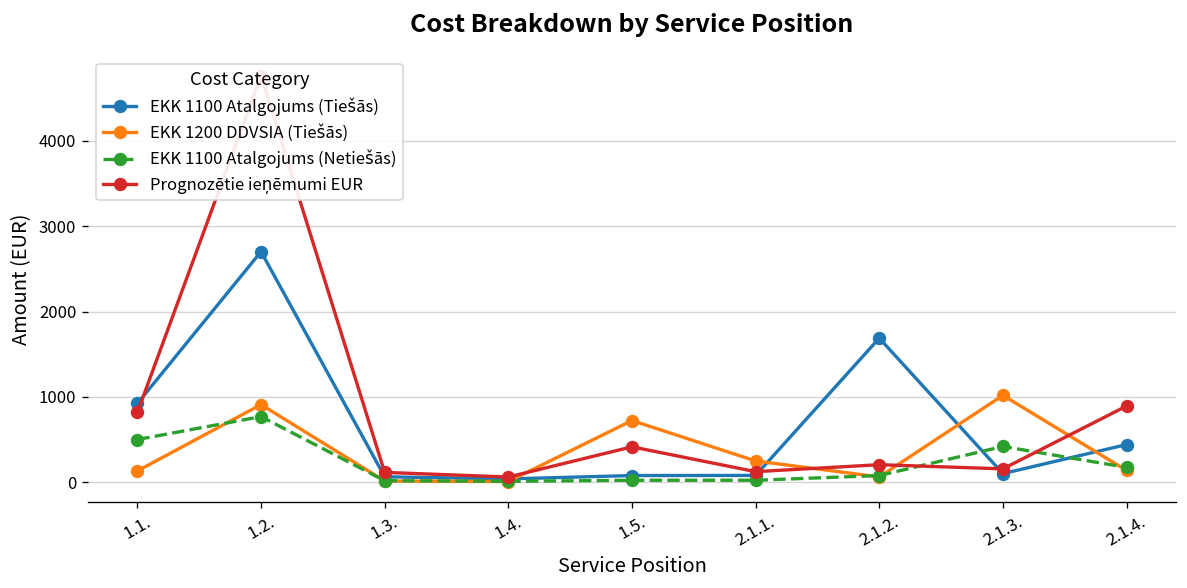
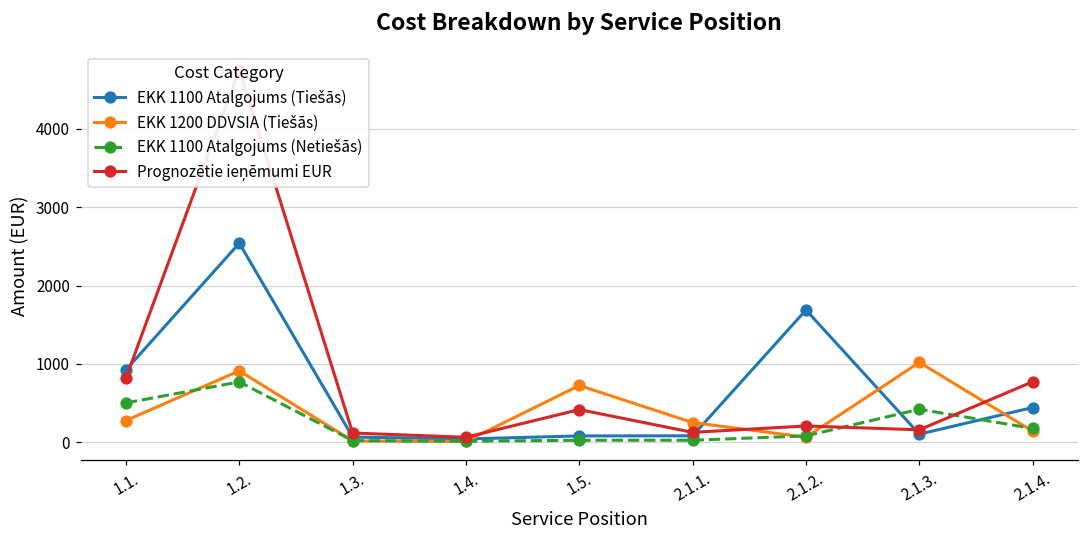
  {
    "EKK 1100 Atalgojums (Tiešās)": {
      "1.1.": 900,
-     "1.2.": 2700,
+     "1.2.": 2500,
      "1.3.": 100,
      "1.5.": 100,
      "2.1.1.": 100,
      "2.1.2.": 1700,
      "2.1.3.": 100,
      "2.1.4.": 400
    },
    "EKK 1200 DDVSIA (Tiešās)": {
-     "1.1.": 100,
+     "1.1.": 300,
      "1.2.": 900,
      "1.5.": 700,
      "2.1.1.": 300,
      "2.1.3.": 1000
    },
    "EKK 1100 Atalgojums (Netiešās)": {
      "1.1.": 500,
      "1.2.": 800,
      "1.5.": 0,
      "2.1.1.": 0,
      "2.1.3.": 400
    },
    "Prognozētie ieņēmumi EUR": {
      "1.1.": 800,
      "1.3.": 100,
      "1.5.": 400,
      "2.1.1.": 100,
      "2.1.2.": 200,
      "2.1.3.": 200,
-     "2.1.4.": 900
+     "2.1.4.": 800
    }
  }
